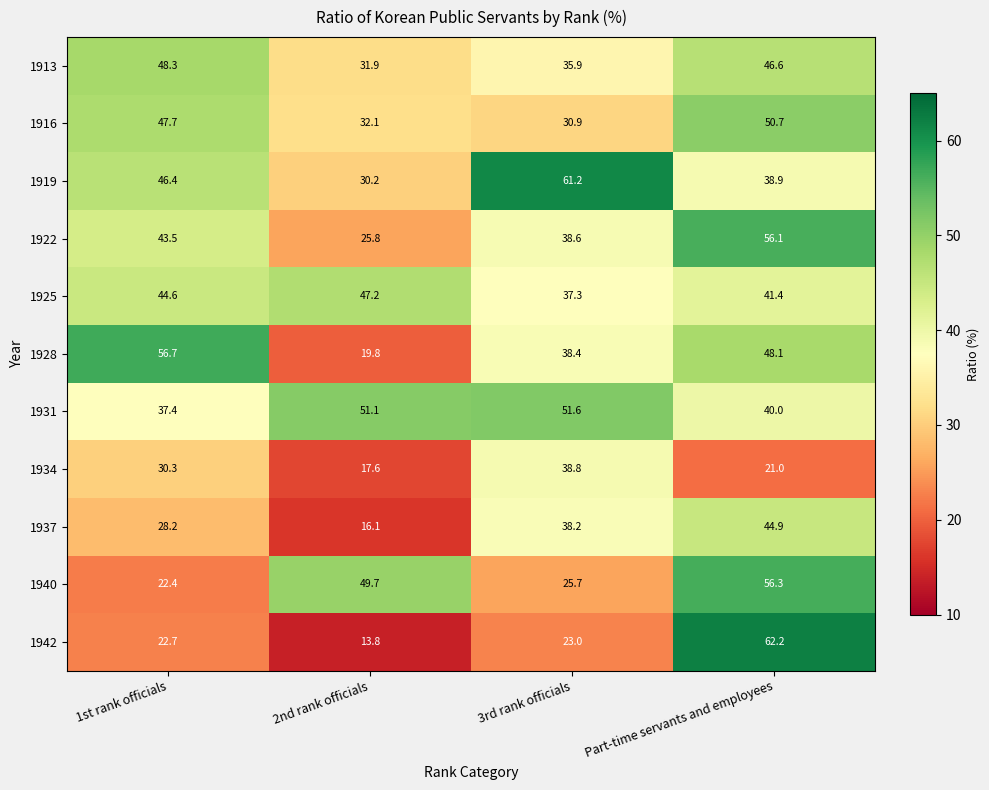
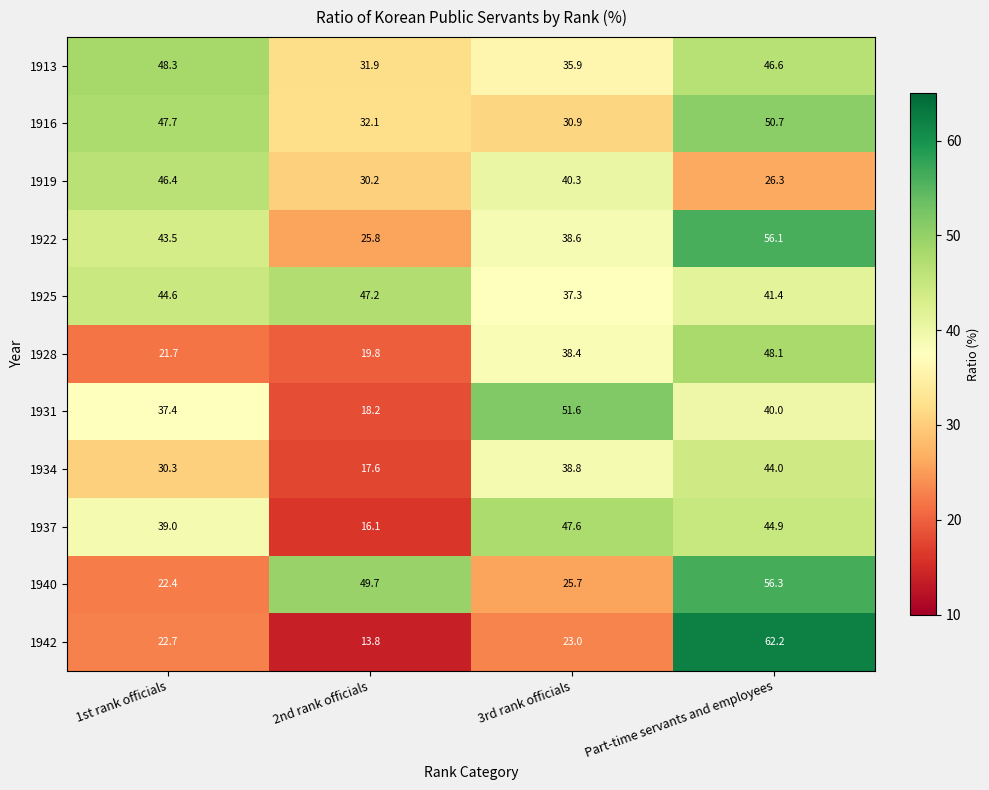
  {
    "1913": {
      "1st rank officials": 48.3,
      "2nd rank officials": 31.9,
      "3rd rank officials": 35.9,
      "Part-time servants and employees": 46.6
    },
    "1916": {
      "1st rank officials": 47.7,
      "2nd rank officials": 32.1,
      "3rd rank officials": 30.9,
      "Part-time servants and employees": 50.7
    },
    "1919": {
      "1st rank officials": 46.4,
      "2nd rank officials": 30.2,
-     "3rd rank officials": 61.2,
-     "Part-time servants and employees": 38.9
+     "3rd rank officials": 40.3,
+     "Part-time servants and employees": 26.3
    },
    "1922": {
      "1st rank officials": 43.5,
      "2nd rank officials": 25.8,
      "3rd rank officials": 38.6,
      "Part-time servants and employees": 56.1
    },
    "1925": {
      "1st rank officials": 44.6,
      "2nd rank officials": 47.2,
      "3rd rank officials": 37.3,
      "Part-time servants and employees": 41.4
    },
    "1928": {
-     "1st rank officials": 56.7,
+     "1st rank officials": 21.7,
      "2nd rank officials": 19.8,
      "3rd rank officials": 38.4,
      "Part-time servants and employees": 48.1
    },
    "1931": {
      "1st rank officials": 37.4,
-     "2nd rank officials": 51.1,
+     "2nd rank officials": 18.2,
      "3rd rank officials": 51.6,
      "Part-time servants and employees": 40.0
    },
    "1934": {
      "1st rank officials": 30.3,
      "2nd rank officials": 17.6,
      "3rd rank officials": 38.8,
-     "Part-time servants and employees": 21.0
+     "Part-time servants and employees": 44.0
    },
    "1937": {
-     "1st rank officials": 28.2,
+     "1st rank officials": 39.0,
      "2nd rank officials": 16.1,
-     "3rd rank officials": 38.2,
+     "3rd rank officials": 47.6,
      "Part-time servants and employees": 44.9
    },
    "1940": {
      "1st rank officials": 22.4,
      "2nd rank officials": 49.7,
      "3rd rank officials": 25.7,
      "Part-time servants and employees": 56.3
    },
    "1942": {
      "1st rank officials": 22.7,
      "2nd rank officials": 13.8,
      "3rd rank officials": 23.0,
      "Part-time servants and employees": 62.2
    }
  }
